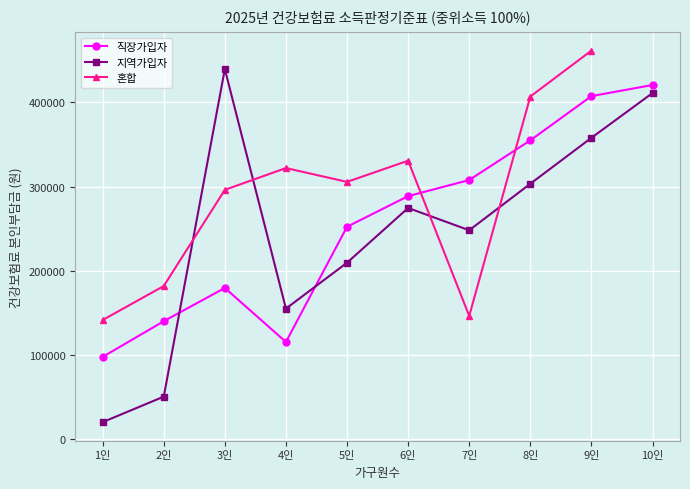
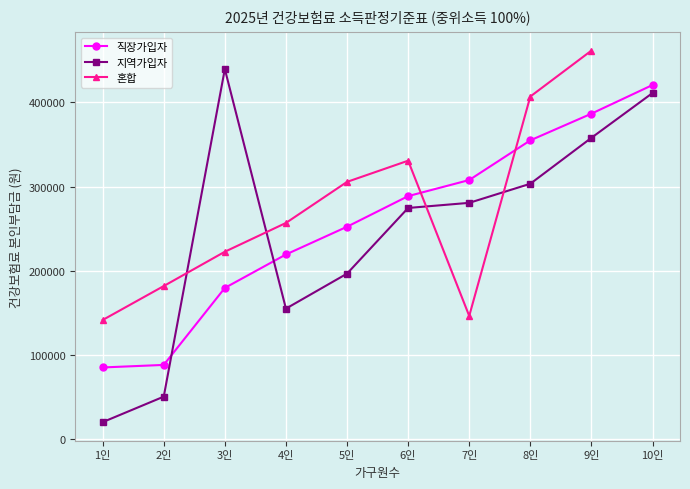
  {
    "직장가입자": {
-     "1인": 100000,
-     "2인": 140000,
+     "1인": 80000,
+     "2인": 90000,
      "3인": 180000,
-     "4인": 120000,
+     "4인": 220000,
      "5인": 250000,
      "6인": 290000,
      "7인": 310000,
      "8인": 350000,
-     "9인": 410000,
+     "9인": 390000,
      "10인": 420000
    },
    "지역가입자": {
      "1인": 20000,
      "2인": 50000,
      "3인": 440000,
      "4인": 150000,
-     "5인": 210000,
+     "5인": 200000,
      "6인": 270000,
-     "7인": 250000,
+     "7인": 280000,
      "8인": 300000,
      "9인": 360000,
      "10인": 410000
    },
    "혼합": {
      "1인": 140000,
      "2인": 180000,
-     "3인": 300000,
-     "4인": 320000,
+     "3인": 220000,
+     "4인": 260000,
      "5인": 310000,
      "6인": 330000,
      "7인": 150000,
      "8인": 410000,
      "9인": 460000
    }
  }
